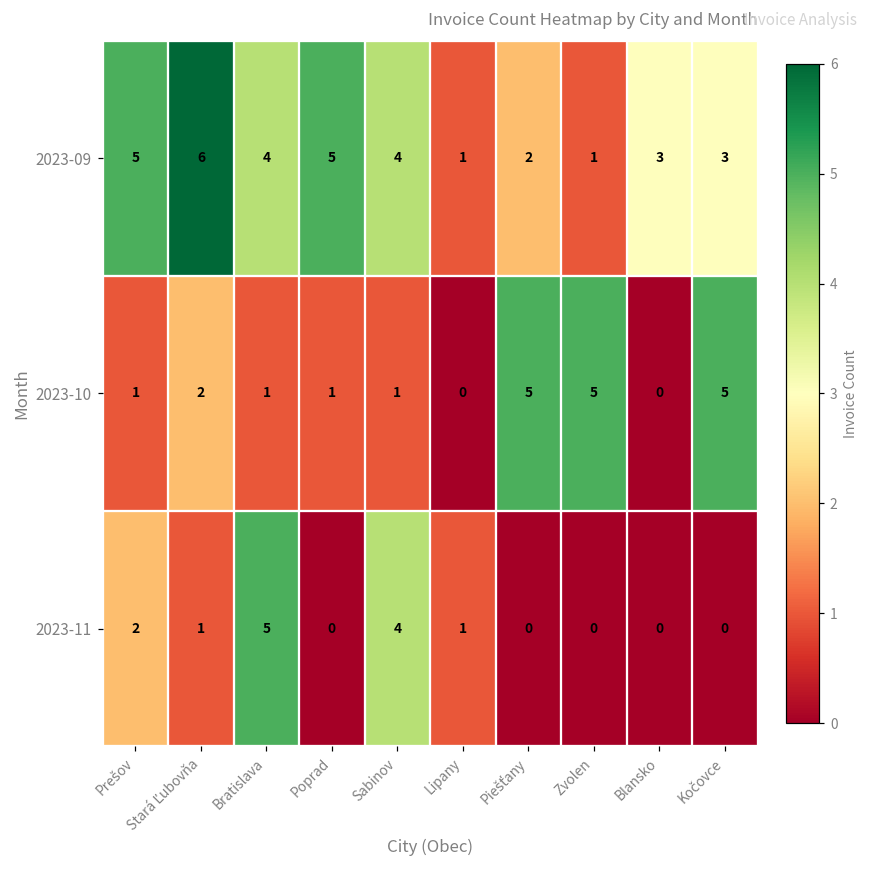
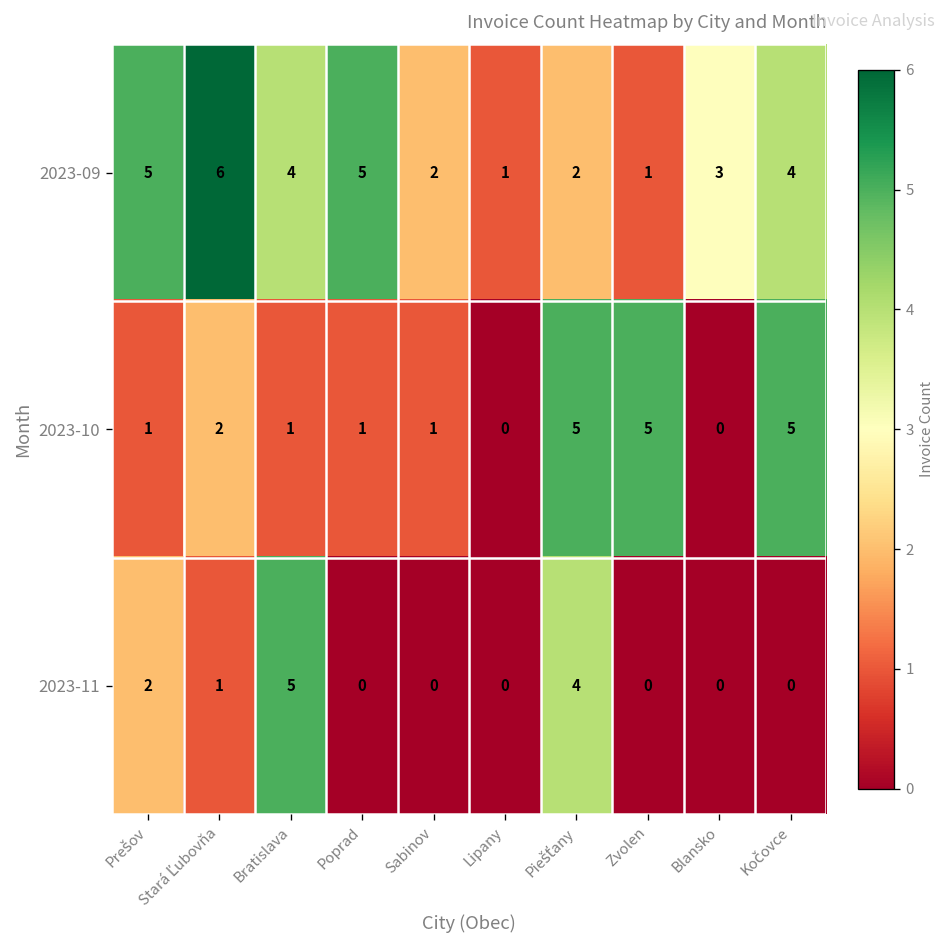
  {
    "2023-09": {
      "Prešov": 5,
      "Stará Ľubovňa": 6,
      "Bratislava": 4,
      "Poprad": 5,
-     "Sabinov": 4,
+     "Sabinov": 2,
      "Lipany": 1,
      "Piešťany": 2,
      "Zvolen": 1,
      "Blansko": 3,
-     "Kočovce": 3
+     "Kočovce": 4
    },
    "2023-10": {
      "Prešov": 1,
      "Stará Ľubovňa": 2,
      "Bratislava": 1,
      "Poprad": 1,
      "Sabinov": 1,
      "Lipany": 0,
      "Piešťany": 5,
      "Zvolen": 5,
      "Blansko": 0,
      "Kočovce": 5
    },
    "2023-11": {
      "Prešov": 2,
      "Stará Ľubovňa": 1,
      "Bratislava": 5,
      "Poprad": 0,
-     "Sabinov": 4,
-     "Lipany": 1,
-     "Piešťany": 0,
+     "Sabinov": 0,
+     "Lipany": 0,
+     "Piešťany": 4,
      "Zvolen": 0,
      "Blansko": 0,
      "Kočovce": 0
    }
  }
